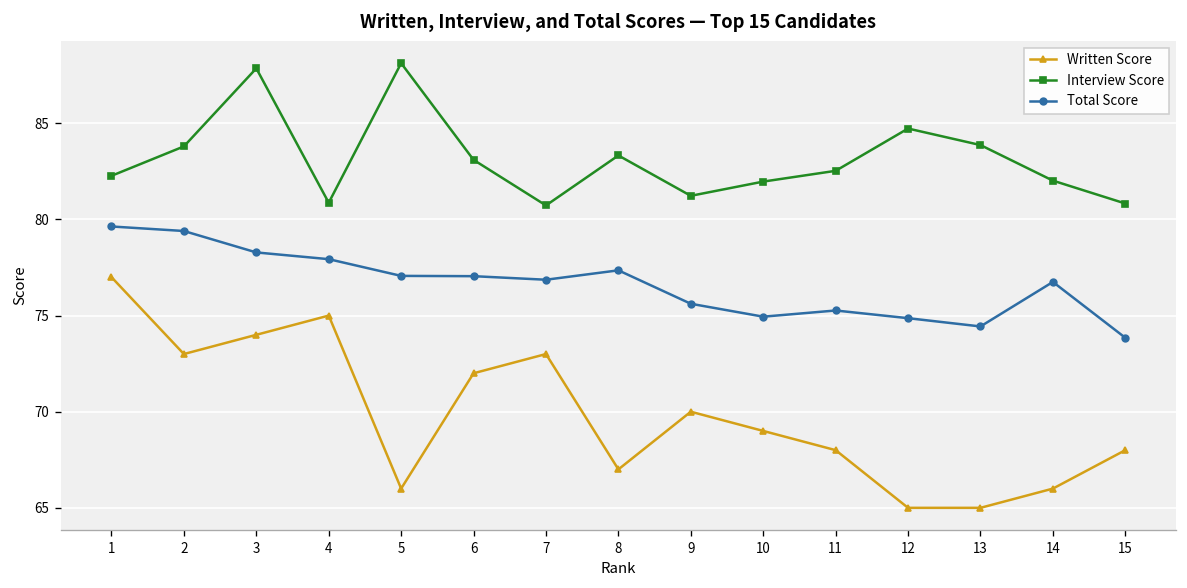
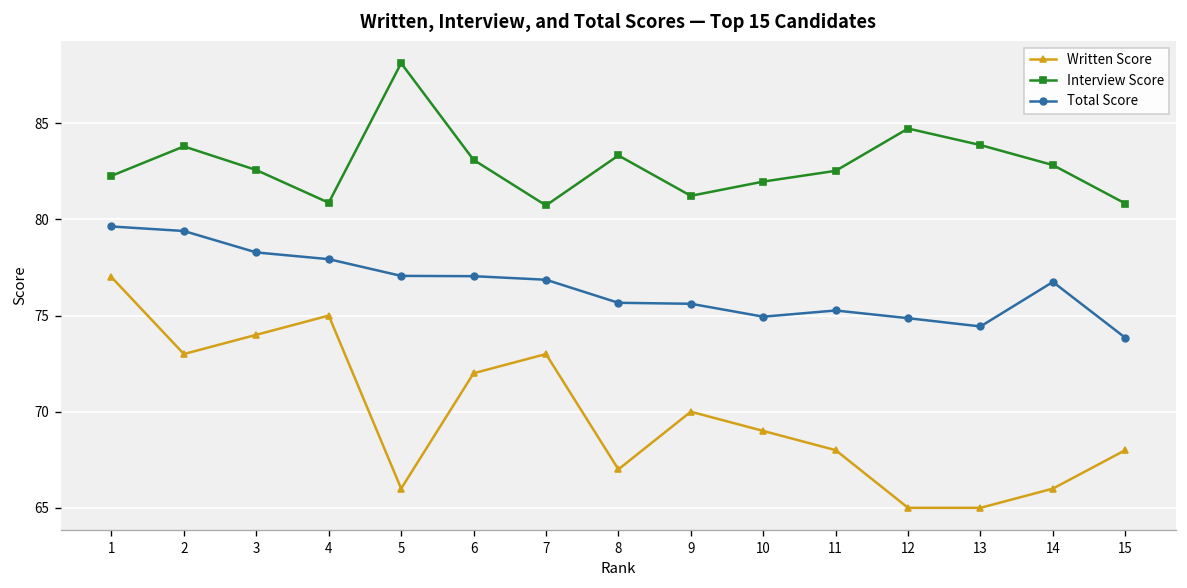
  {
    "Written Score": {
      "1": 77.0,
      "2": 73.0,
      "3": 74.0,
      "4": 75.0,
      "5": 66.0,
      "6": 72.0,
      "7": 73.0,
      "8": 67.0,
      "9": 70.0,
      "10": 69.0,
      "11": 68.0,
      "12": 65.0,
      "13": 65.0,
      "14": 66.0,
      "15": 68.0
    },
    "Interview Score": {
      "1": 82.3,
      "2": 83.8,
-     "3": 87.9,
+     "3": 82.6,
      "4": 80.9,
      "5": 88.1,
      "6": 83.1,
      "7": 80.7,
      "8": 83.3,
      "9": 81.2,
      "10": 82.0,
      "11": 82.5,
      "12": 84.7,
      "13": 83.9,
-     "14": 82.0,
+     "14": 82.8,
      "15": 80.8
    },
    "Total Score": {
      "1": 79.6,
      "2": 79.4,
      "3": 78.3,
      "4": 77.9,
      "5": 77.1,
      "6": 77.1,
      "7": 76.9,
-     "8": 77.4,
+     "8": 75.7,
      "9": 75.6,
      "10": 74.9,
      "11": 75.3,
      "12": 74.9,
      "13": 74.4,
      "14": 76.8,
      "15": 73.8
    }
  }
